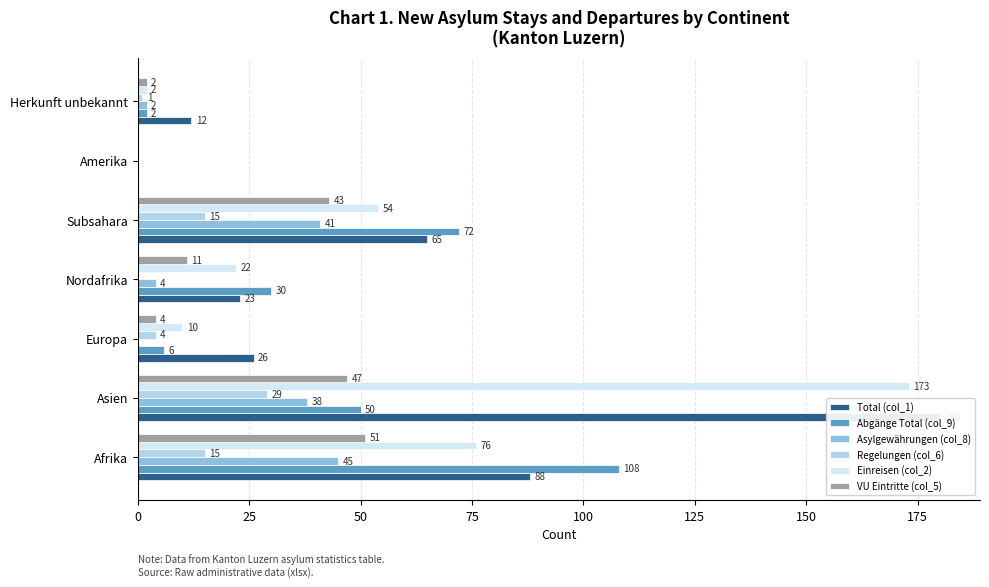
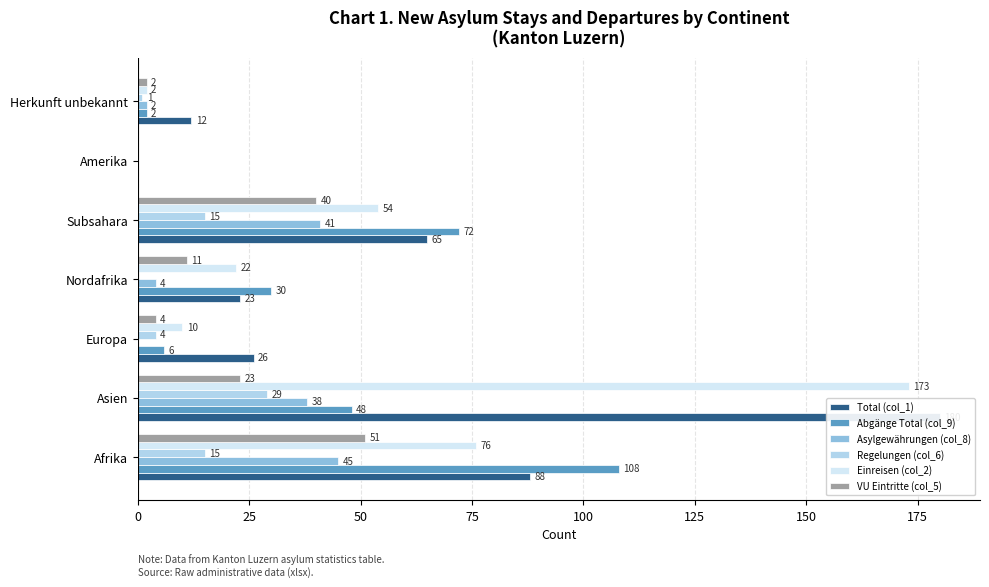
  {
    "Total (col_1)": {
      "Herkunft unbekannt": 12,
      "Subsahara": 65,
      "Nordafrika": 23,
      "Europa": 26,
      "Afrika": 88
    },
    "Abgänge Total (col_9)": {
      "Subsahara": 72,
      "Nordafrika": 30,
      "Europa": 6,
-     "Asien": 50,
+     "Asien": 48,
      "Afrika": 108
    },
    "VU Eintritte (col_5)": {
-     "Subsahara": 43,
+     "Subsahara": 40,
      "Nordafrika": 11,
      "Europa": 4,
-     "Asien": 47,
+     "Asien": 23,
      "Afrika": 51
    }
  }
